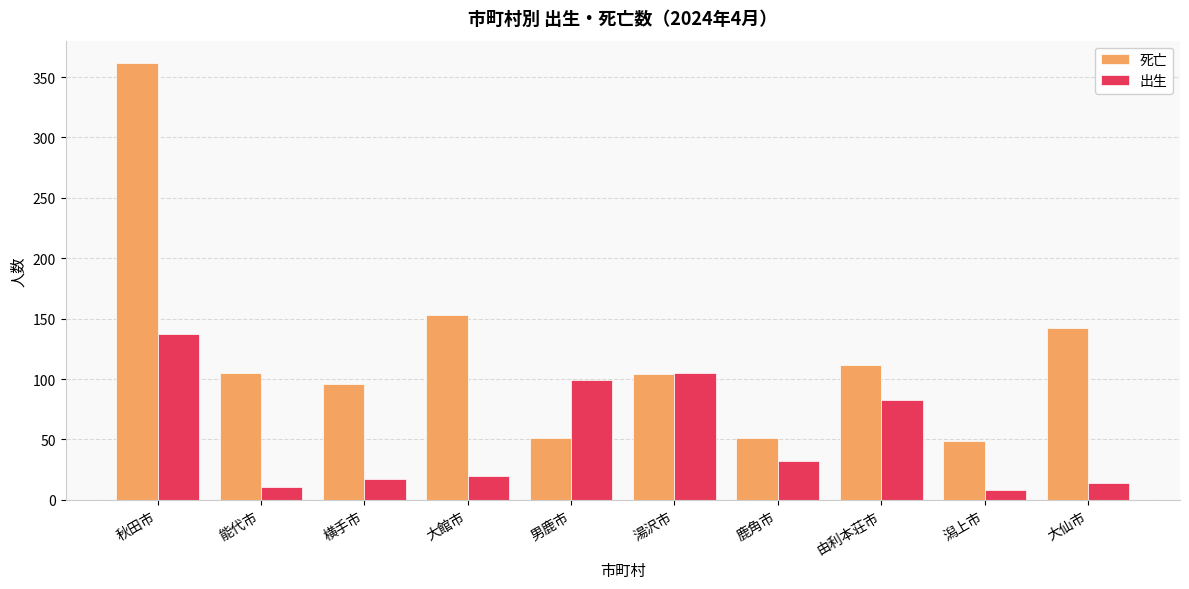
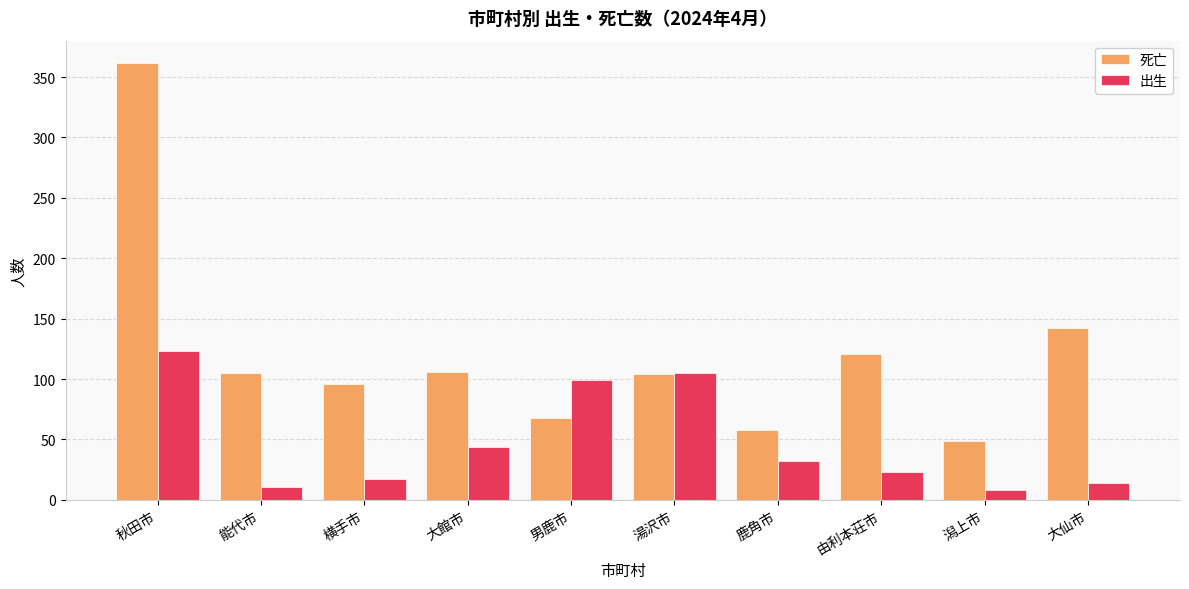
  {
    "死亡": {
      "秋田市": 362,
      "能代市": 105,
      "横手市": 96,
-     "大館市": 153,
-     "男鹿市": 51,
+     "大館市": 106,
+     "男鹿市": 68,
      "湯沢市": 104,
-     "鹿角市": 51,
-     "由利本荘市": 112,
+     "鹿角市": 58,
+     "由利本荘市": 121,
      "潟上市": 49,
      "大仙市": 142
    },
    "出生": {
-     "秋田市": 137,
+     "秋田市": 123,
      "能代市": 11,
      "横手市": 17,
-     "大館市": 20,
+     "大館市": 44,
      "男鹿市": 99,
      "湯沢市": 105,
      "鹿角市": 32,
-     "由利本荘市": 83,
+     "由利本荘市": 23,
      "潟上市": 8,
      "大仙市": 14
    }
  }
